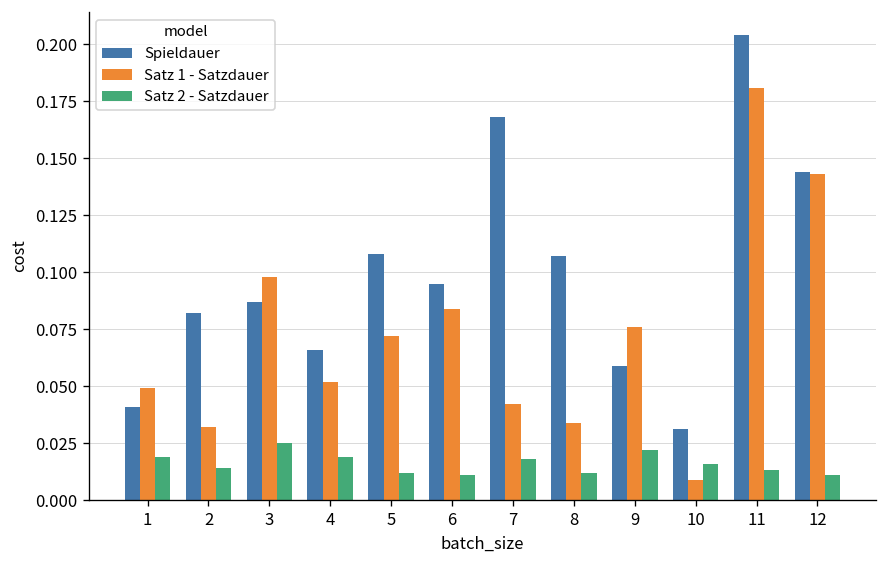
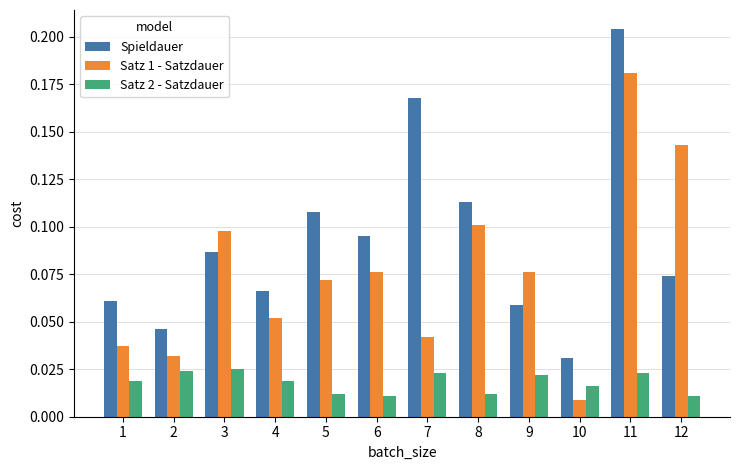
  {
    "Spieldauer": {
-     "1": 0.041,
-     "2": 0.082,
+     "1": 0.061,
+     "2": 0.046,
      "3": 0.087,
      "4": 0.066,
      "5": 0.108,
      "6": 0.095,
      "7": 0.168,
-     "8": 0.107,
+     "8": 0.113,
      "9": 0.059,
      "10": 0.031,
      "11": 0.204,
-     "12": 0.144
+     "12": 0.074
    },
    "Satz 1 - Satzdauer": {
-     "1": 0.049,
+     "1": 0.037,
      "2": 0.032,
      "3": 0.098,
      "4": 0.052,
      "5": 0.072,
-     "6": 0.084,
+     "6": 0.076,
      "7": 0.042,
-     "8": 0.034,
+     "8": 0.101,
      "9": 0.076,
      "10": 0.009,
      "11": 0.181,
      "12": 0.143
    },
    "Satz 2 - Satzdauer": {
      "1": 0.019,
-     "2": 0.014,
+     "2": 0.024,
      "3": 0.025,
      "4": 0.019,
      "5": 0.012,
      "6": 0.011,
-     "7": 0.018,
+     "7": 0.023,
      "8": 0.012,
      "9": 0.022,
      "10": 0.016,
-     "11": 0.013,
+     "11": 0.023,
      "12": 0.011
    }
  }
